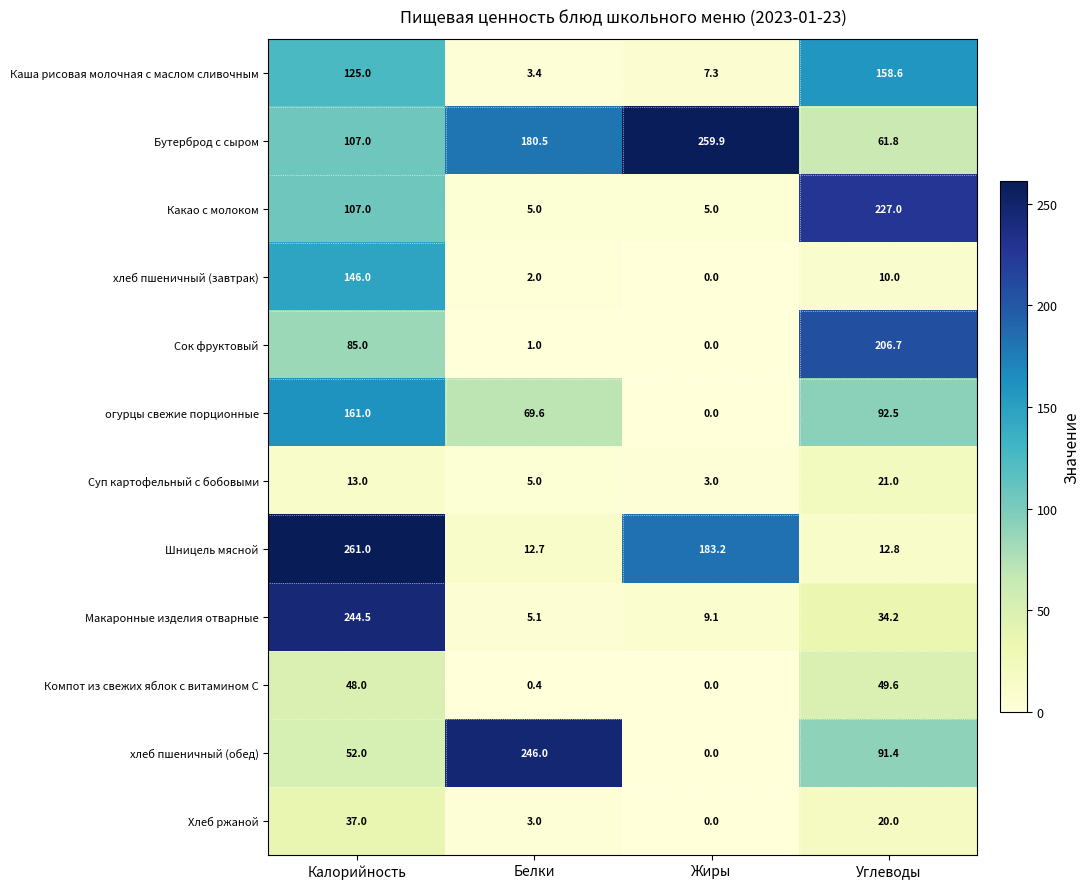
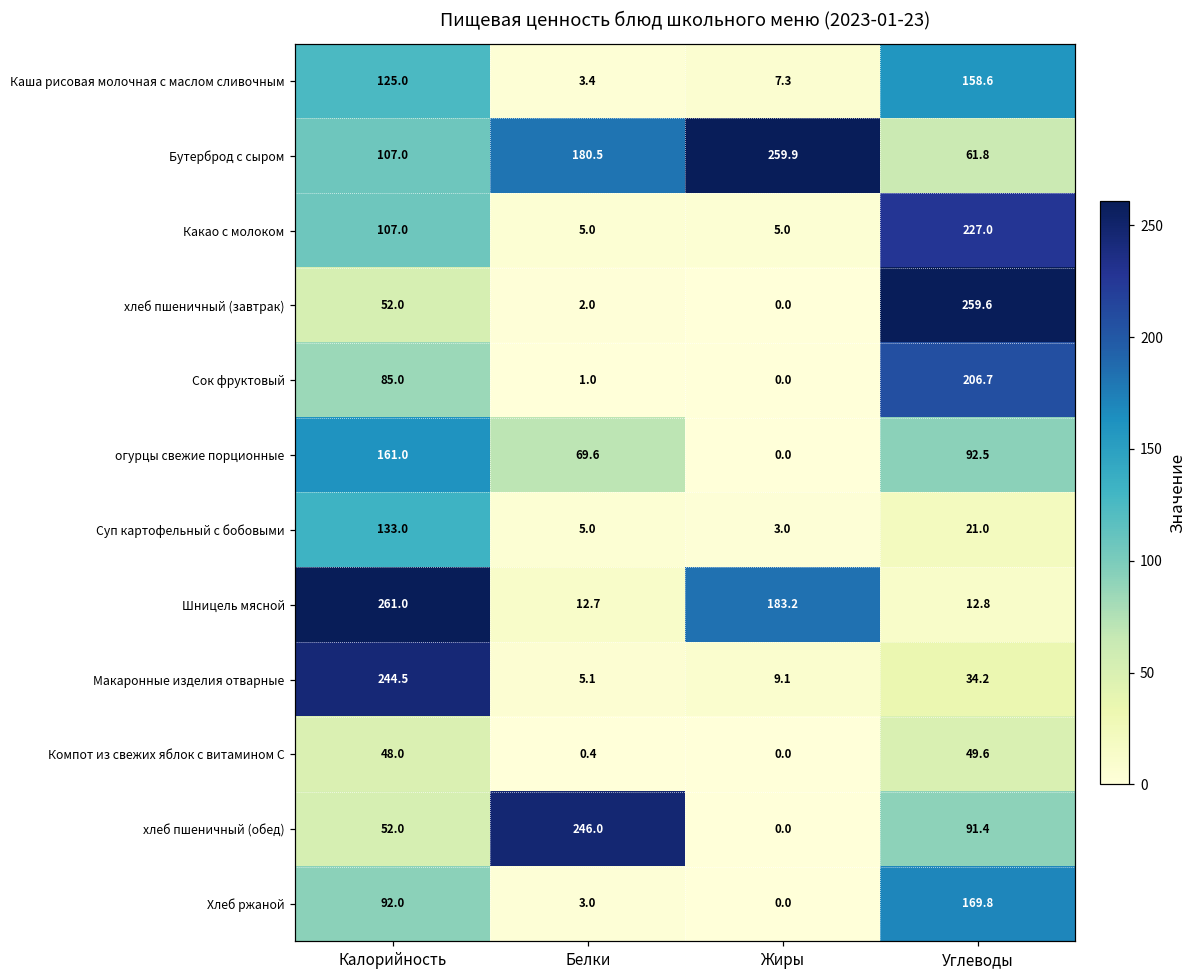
  {
    "Каша рисовая молочная с маслом сливочным": {
      "Калорийность": 125.0,
      "Белки": 3.4,
      "Жиры": 7.3,
      "Углеводы": 158.6
    },
    "Бутерброд с сыром": {
      "Калорийность": 107.0,
      "Белки": 180.5,
      "Жиры": 259.9,
      "Углеводы": 61.8
    },
    "Какао с молоком": {
      "Калорийность": 107.0,
      "Белки": 5.0,
      "Жиры": 5.0,
      "Углеводы": 227.0
    },
    "хлеб пшеничный (завтрак)": {
-     "Калорийность": 146.0,
+     "Калорийность": 52.0,
      "Белки": 2.0,
      "Жиры": 0.0,
-     "Углеводы": 10.0
+     "Углеводы": 259.6
    },
    "Сок фруктовый": {
      "Калорийность": 85.0,
      "Белки": 1.0,
      "Жиры": 0.0,
      "Углеводы": 206.7
    },
    "огурцы свежие порционные": {
      "Калорийность": 161.0,
      "Белки": 69.6,
      "Жиры": 0.0,
      "Углеводы": 92.5
    },
    "Суп картофельный с бобовыми": {
-     "Калорийность": 13.0,
+     "Калорийность": 133.0,
      "Белки": 5.0,
      "Жиры": 3.0,
      "Углеводы": 21.0
    },
    "Шницель мясной": {
      "Калорийность": 261.0,
      "Белки": 12.7,
      "Жиры": 183.2,
      "Углеводы": 12.8
    },
    "Макаронные изделия отварные": {
      "Калорийность": 244.5,
      "Белки": 5.1,
      "Жиры": 9.1,
      "Углеводы": 34.2
    },
    "Компот из свежих яблок с витамином С": {
      "Калорийность": 48.0,
      "Белки": 0.4,
      "Жиры": 0.0,
      "Углеводы": 49.6
    },
    "хлеб пшеничный (обед)": {
      "Калорийность": 52.0,
      "Белки": 246.0,
      "Жиры": 0.0,
      "Углеводы": 91.4
    },
    "Хлеб ржаной": {
-     "Калорийность": 37.0,
+     "Калорийность": 92.0,
      "Белки": 3.0,
      "Жиры": 0.0,
-     "Углеводы": 20.0
+     "Углеводы": 169.8
    }
  }
